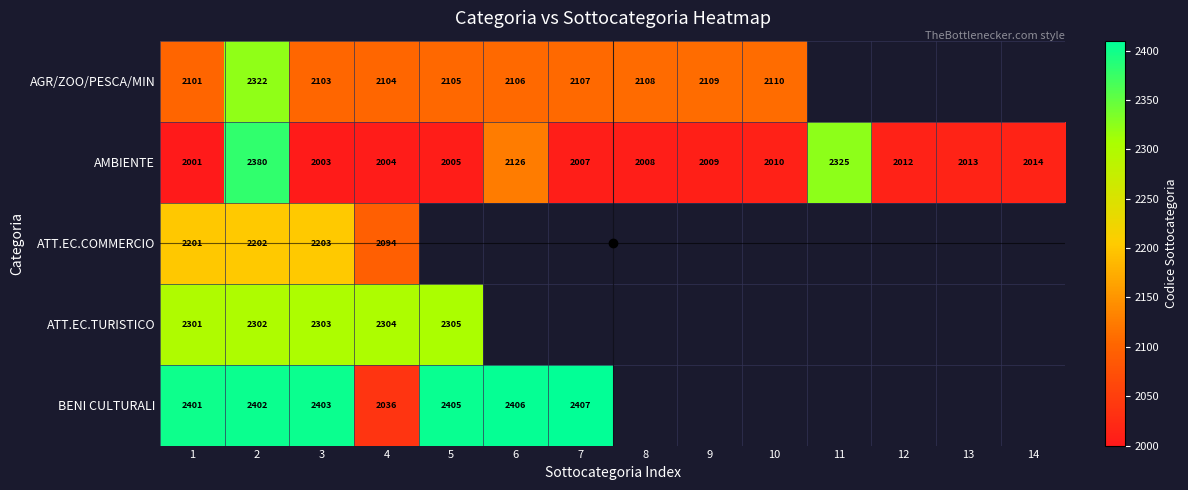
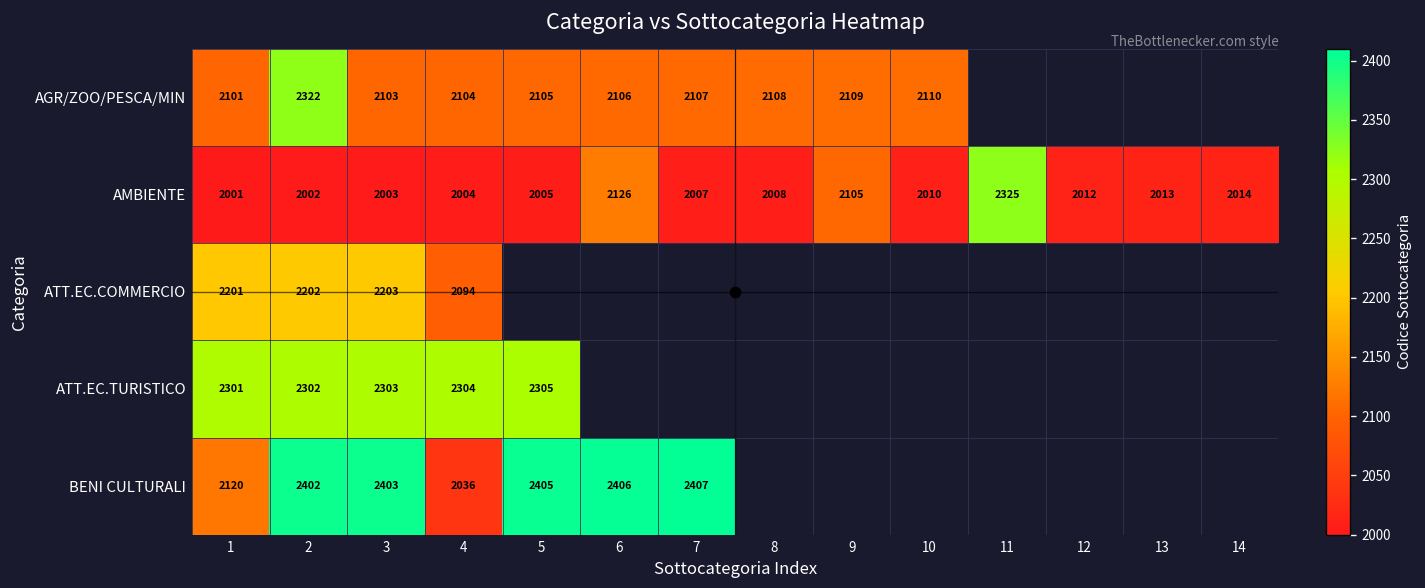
  {
    "AGR/ZOO/PESCA/MIN": {
      "1": 2101,
      "2": 2322,
      "3": 2103,
      "4": 2104,
      "5": 2105,
      "6": 2106,
      "7": 2107,
      "8": 2108,
      "9": 2109,
      "10": 2110
    },
    "AMBIENTE": {
      "1": 2001,
-     "2": 2380,
+     "2": 2002,
      "3": 2003,
      "4": 2004,
      "5": 2005,
      "6": 2126,
      "7": 2007,
      "8": 2008,
-     "9": 2009,
+     "9": 2105,
      "10": 2010,
      "11": 2325,
      "12": 2012,
      "13": 2013,
      "14": 2014
    },
    "ATT.EC.COMMERCIO": {
      "1": 2201,
      "2": 2202,
      "3": 2203,
      "4": 2094
    },
    "ATT.EC.TURISTICO": {
      "1": 2301,
      "2": 2302,
      "3": 2303,
      "4": 2304,
      "5": 2305
    },
    "BENI CULTURALI": {
-     "1": 2401,
+     "1": 2120,
      "2": 2402,
      "3": 2403,
      "4": 2036,
      "5": 2405,
      "6": 2406,
      "7": 2407
    }
  }
